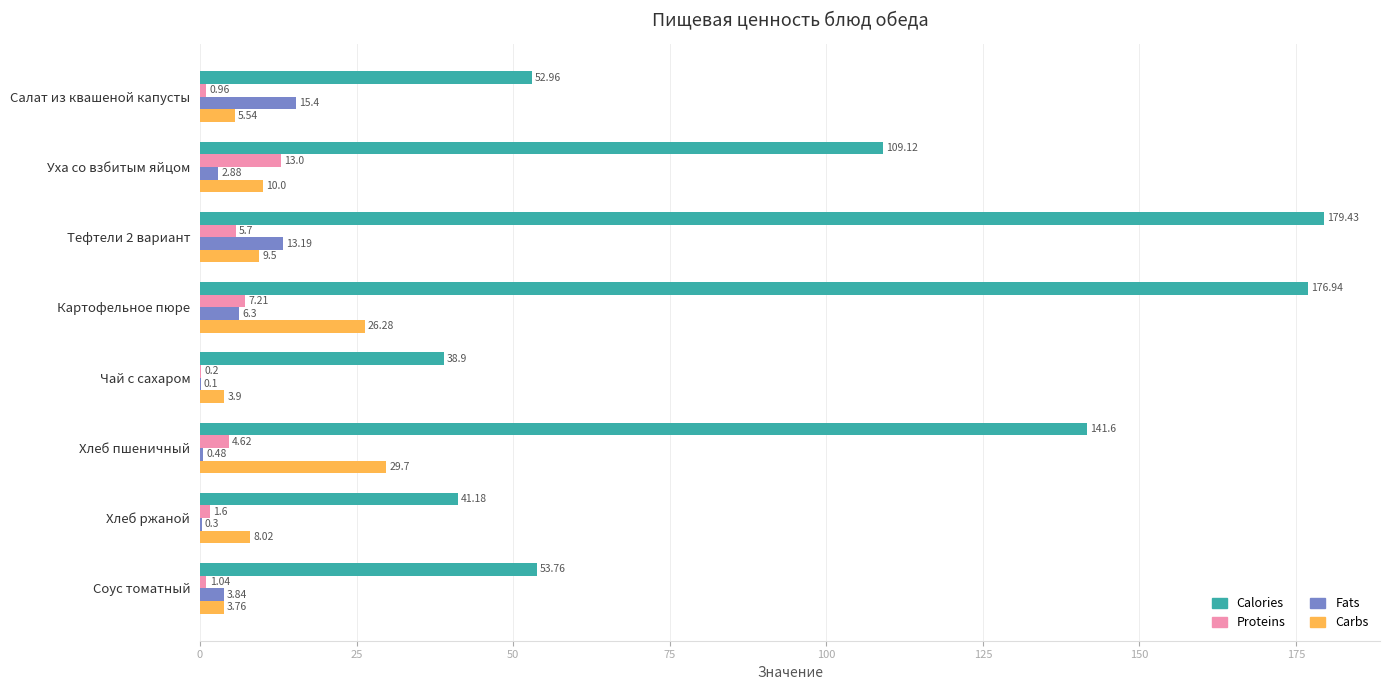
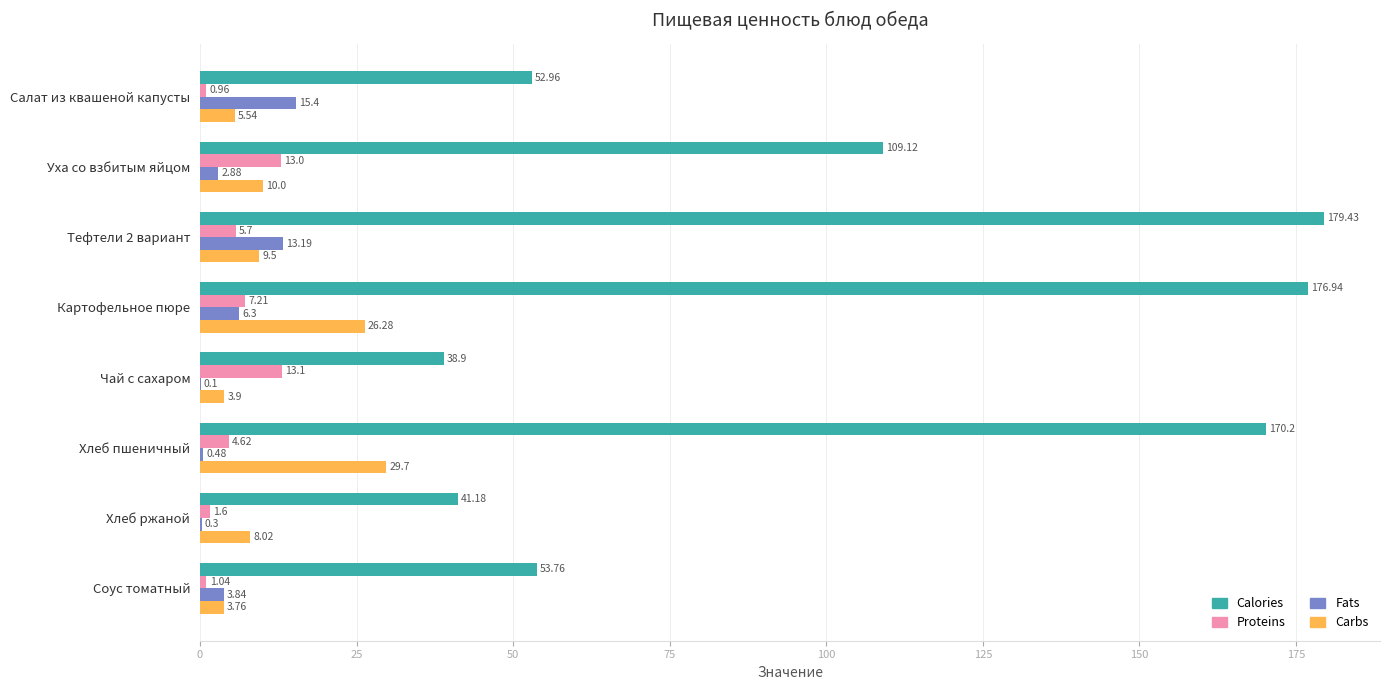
  {
    "Calories": {
      "Салат из квашеной капусты": 52.96,
      "Уха со взбитым яйцом": 109.12,
      "Тефтели 2 вариант": 179.43,
      "Картофельное пюре": 176.94,
      "Чай с сахаром": 38.9,
-     "Хлеб пшеничный": 141.6,
+     "Хлеб пшеничный": 170.2,
      "Хлеб ржаной": 41.18,
      "Соус томатный": 53.76
    },
    "Proteins": {
      "Салат из квашеной капусты": 0.96,
      "Уха со взбитым яйцом": 13.0,
      "Тефтели 2 вариант": 5.7,
      "Картофельное пюре": 7.21,
-     "Чай с сахаром": 0.2,
+     "Чай с сахаром": 13.1,
      "Хлеб пшеничный": 4.62,
      "Хлеб ржаной": 1.6,
      "Соус томатный": 1.04
    },
    "Fats": {
      "Салат из квашеной капусты": 15.4,
      "Уха со взбитым яйцом": 2.88,
      "Тефтели 2 вариант": 13.19,
      "Картофельное пюре": 6.3,
      "Чай с сахаром": 0.1,
      "Хлеб пшеничный": 0.48,
      "Хлеб ржаной": 0.3,
      "Соус томатный": 3.84
    },
    "Carbs": {
      "Салат из квашеной капусты": 5.54,
      "Уха со взбитым яйцом": 10.0,
      "Тефтели 2 вариант": 9.5,
      "Картофельное пюре": 26.28,
      "Чай с сахаром": 3.9,
      "Хлеб пшеничный": 29.7,
      "Хлеб ржаной": 8.02,
      "Соус томатный": 3.76
    }
  }
